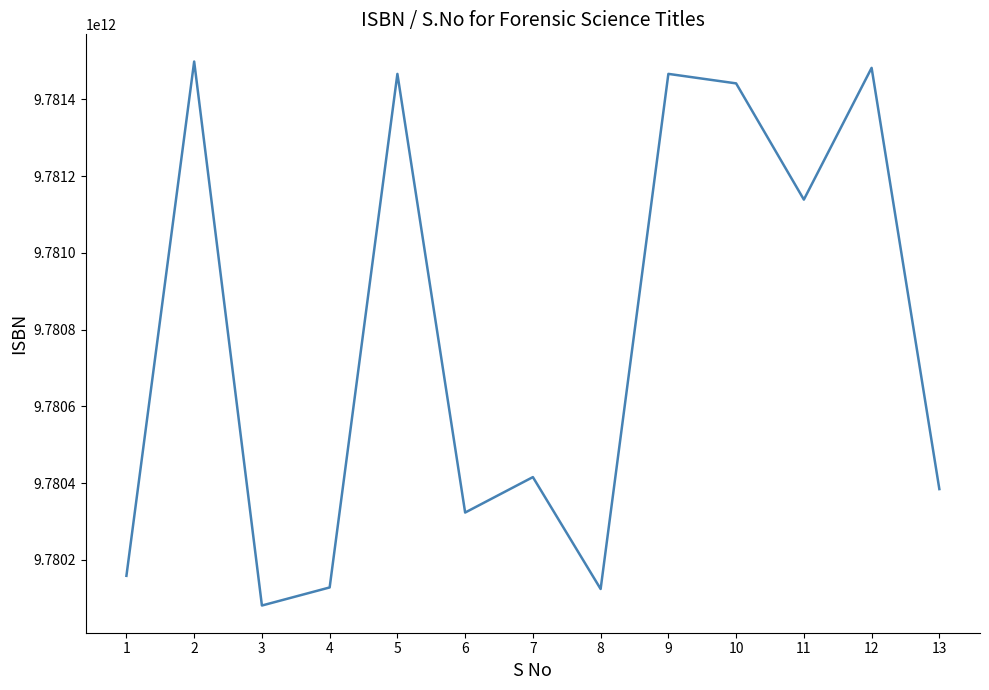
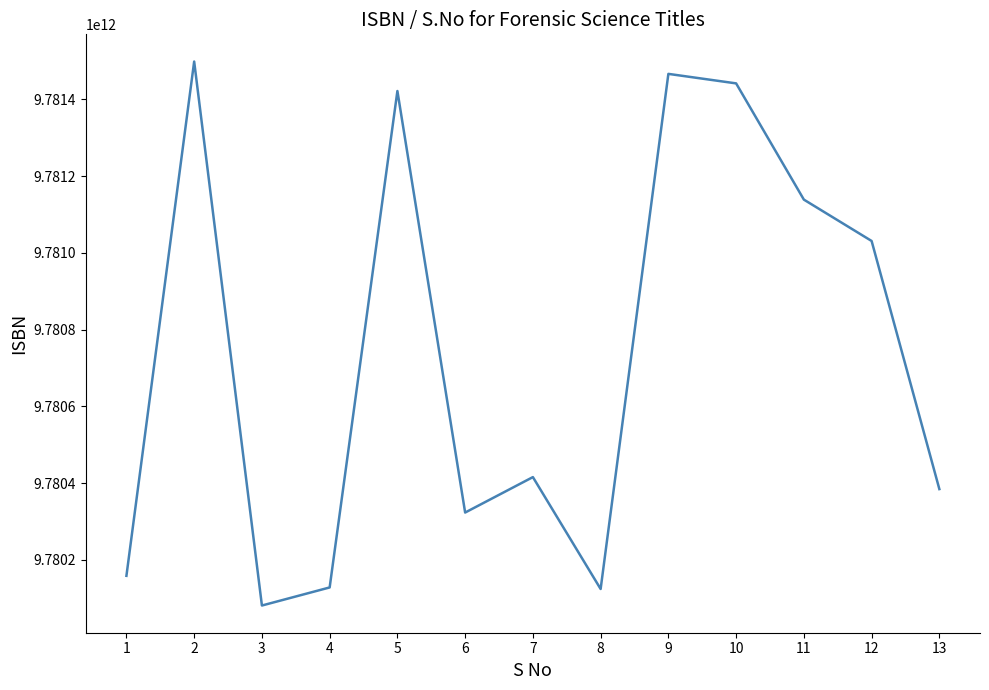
  {
    "1": 9780160000000,
    "2": 9781500000000,
    "3": 9780080000000,
    "4": 9780130000000,
-   "5": 9781470000000,
+   "5": 9781420000000,
    "6": 9780320000000,
    "7": 9780420000000,
    "8": 9780120000000,
    "9": 9781470000000,
    "10": 9781440000000,
    "11": 9781140000000,
-   "12": 9781480000000,
+   "12": 9781030000000,
    "13": 9780380000000
  }
